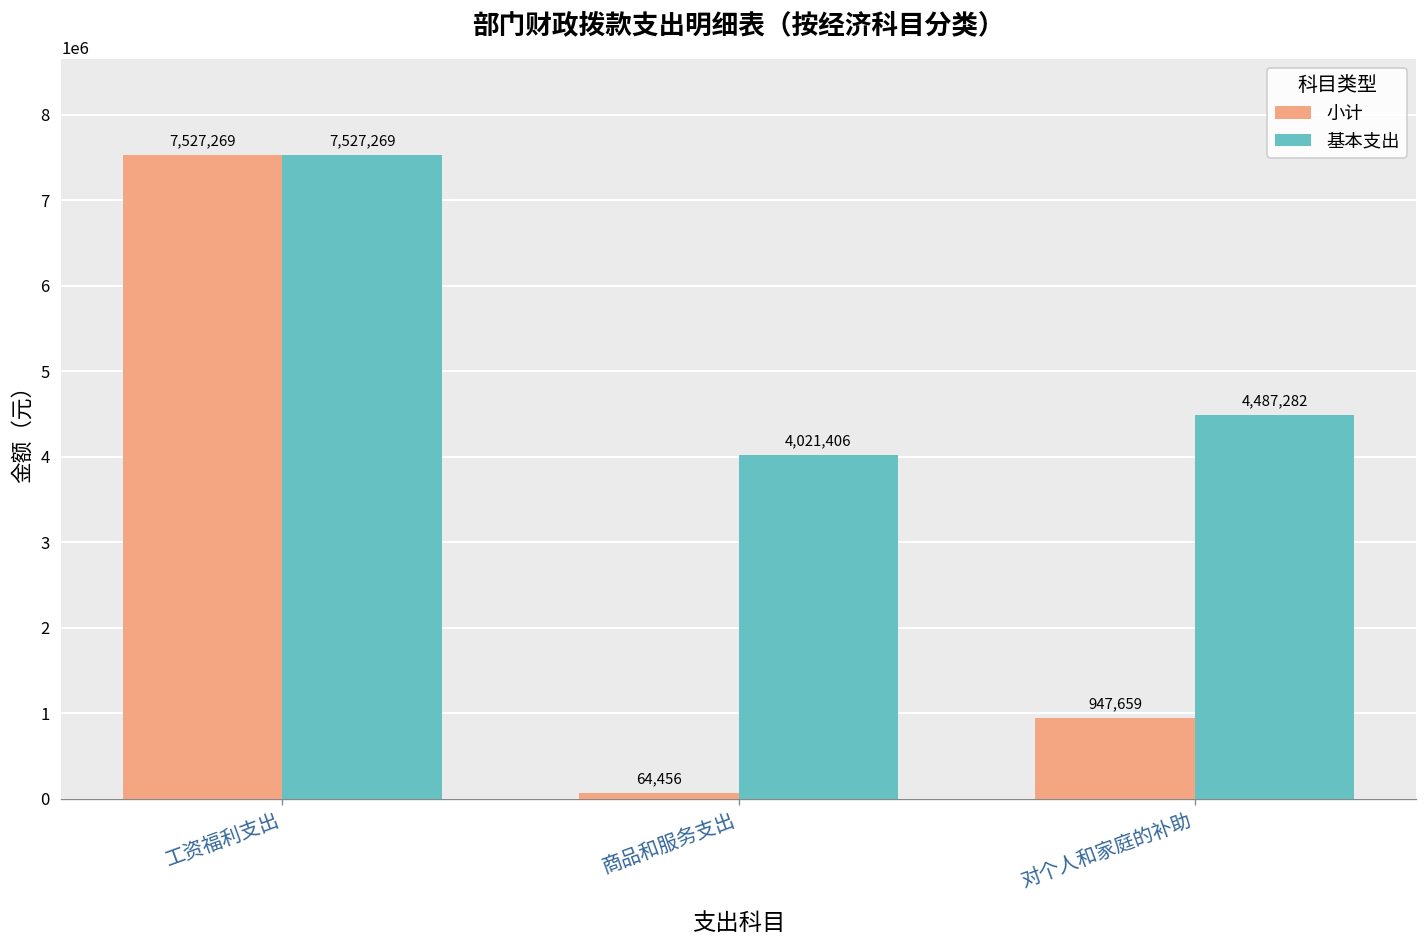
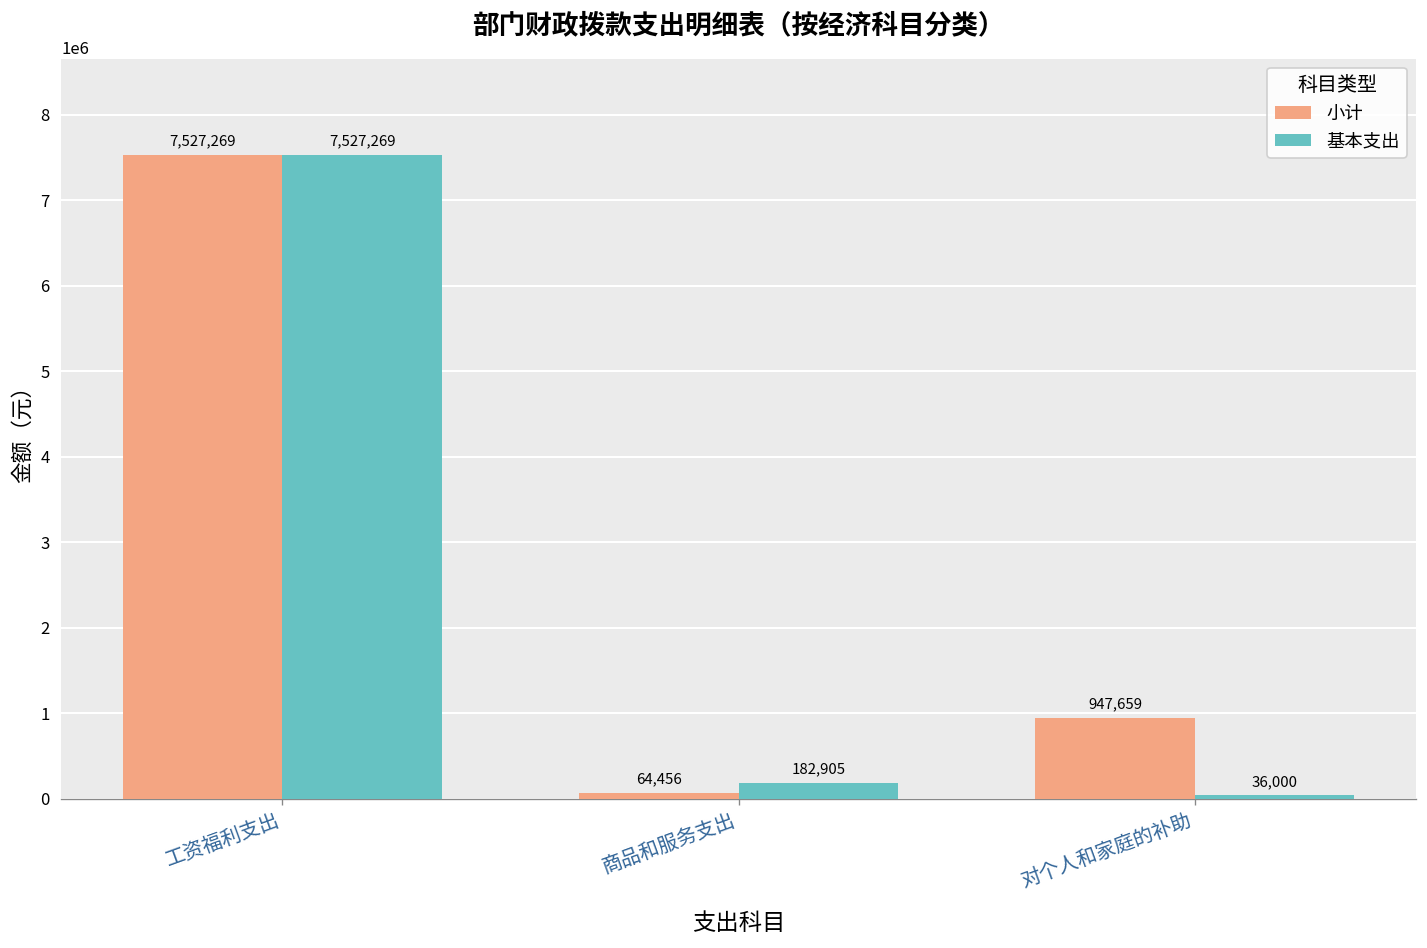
  {
    "小计": {
      "工资福利支出": "7,527,269",
      "商品和服务支出": "64,456",
      "对个人和家庭的补助": "947,659"
    },
    "基本支出": {
      "工资福利支出": "7,527,269",
-     "商品和服务支出": "4,021,406",
-     "对个人和家庭的补助": "4,487,282"
+     "商品和服务支出": "182,905",
+     "对个人和家庭的补助": "36,000"
    }
  }
